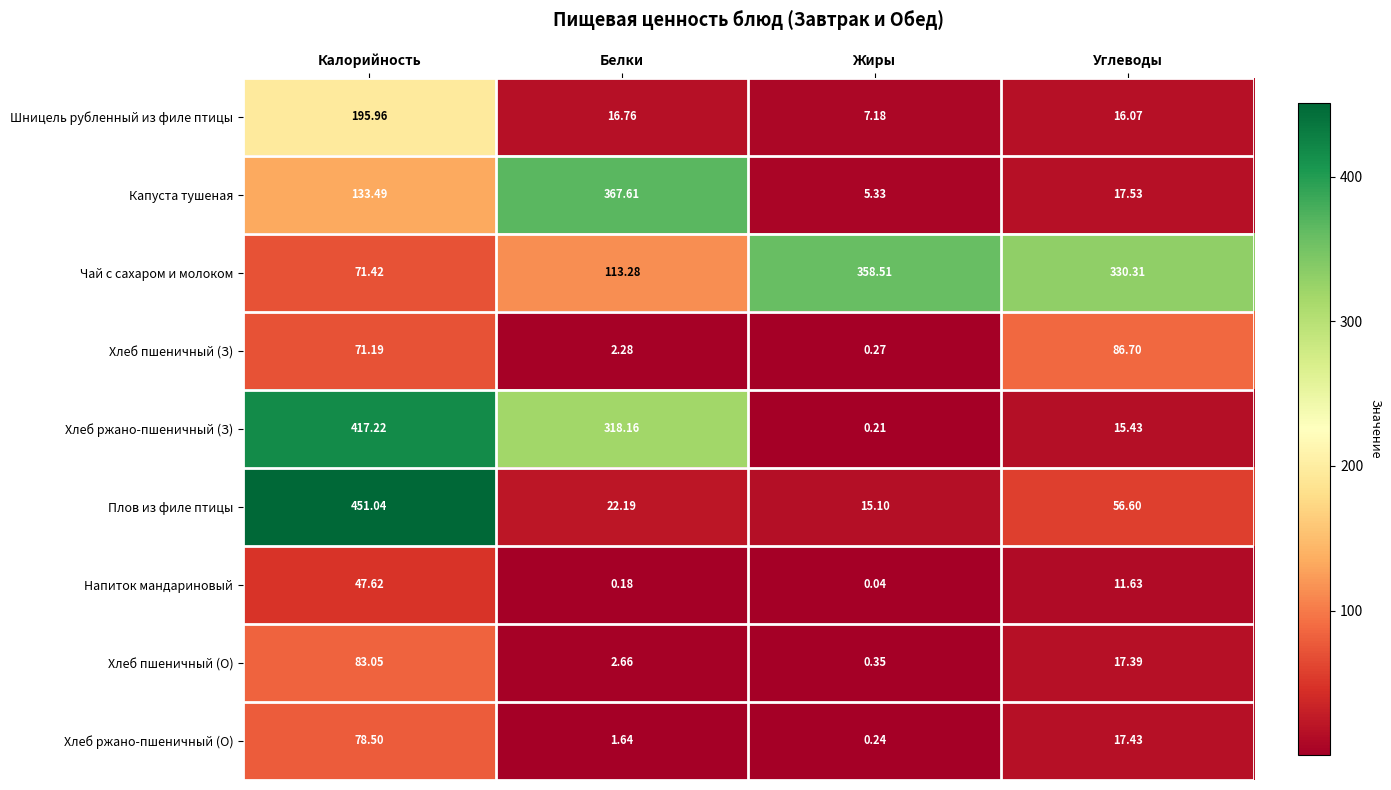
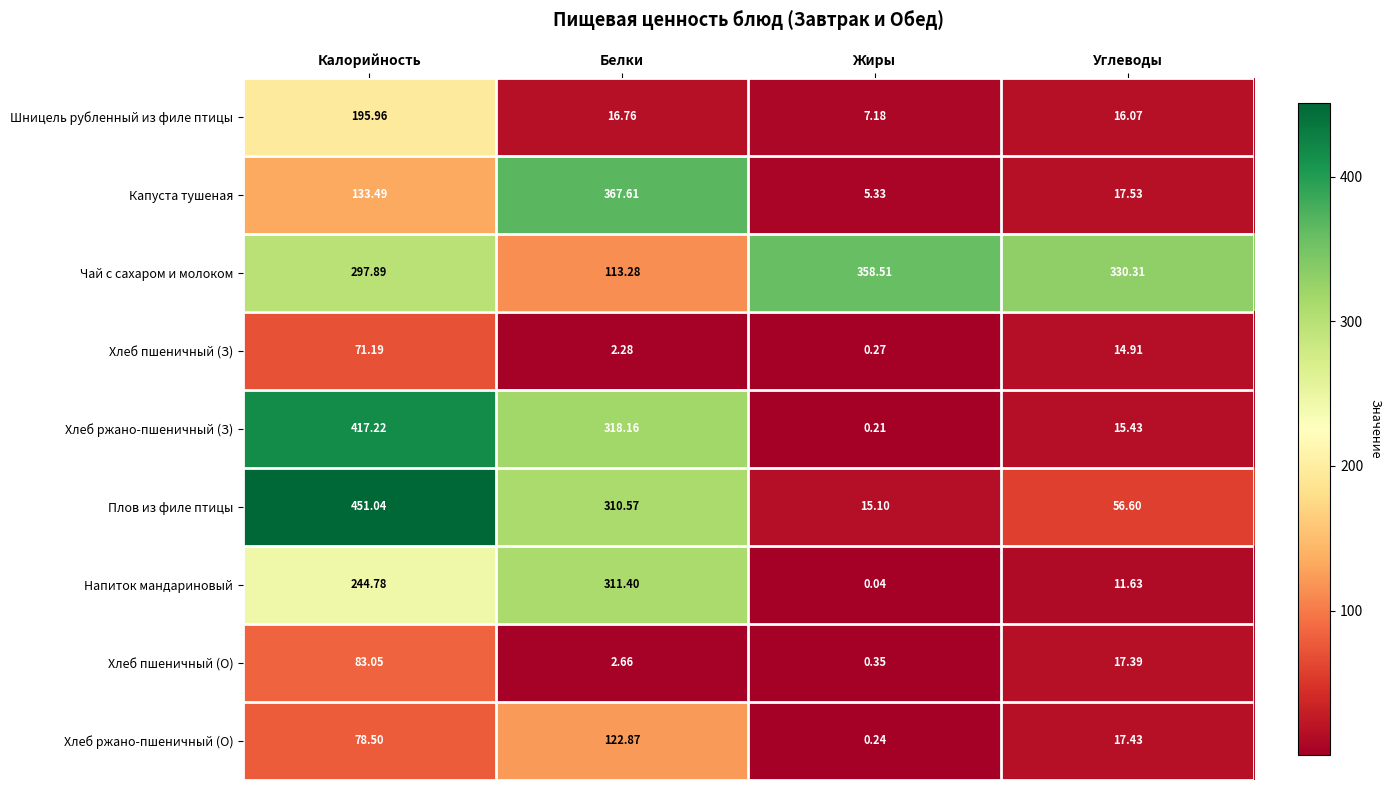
  {
    "Шницель рубленный из филе птицы": {
      "Калорийность": 195.96,
      "Белки": 16.76,
      "Жиры": 7.18,
      "Углеводы": 16.07
    },
    "Капуста тушеная": {
      "Калорийность": 133.49,
      "Белки": 367.61,
      "Жиры": 5.33,
      "Углеводы": 17.53
    },
    "Чай с сахаром и молоком": {
-     "Калорийность": 71.42,
+     "Калорийность": 297.89,
      "Белки": 113.28,
      "Жиры": 358.51,
      "Углеводы": 330.31
    },
    "Хлеб пшеничный (З)": {
      "Калорийность": 71.19,
      "Белки": 2.28,
      "Жиры": 0.27,
-     "Углеводы": 86.70
+     "Углеводы": 14.91
    },
    "Хлеб ржано-пшеничный (З)": {
      "Калорийность": 417.22,
      "Белки": 318.16,
      "Жиры": 0.21,
      "Углеводы": 15.43
    },
    "Плов из филе птицы": {
      "Калорийность": 451.04,
-     "Белки": 22.19,
+     "Белки": 310.57,
      "Жиры": 15.10,
      "Углеводы": 56.60
    },
    "Напиток мандариновый": {
-     "Калорийность": 47.62,
-     "Белки": 0.18,
+     "Калорийность": 244.78,
+     "Белки": 311.40,
      "Жиры": 0.04,
      "Углеводы": 11.63
    },
    "Хлеб пшеничный (О)": {
      "Калорийность": 83.05,
      "Белки": 2.66,
      "Жиры": 0.35,
      "Углеводы": 17.39
    },
    "Хлеб ржано-пшеничный (О)": {
      "Калорийность": 78.50,
-     "Белки": 1.64,
+     "Белки": 122.87,
      "Жиры": 0.24,
      "Углеводы": 17.43
    }
  }
